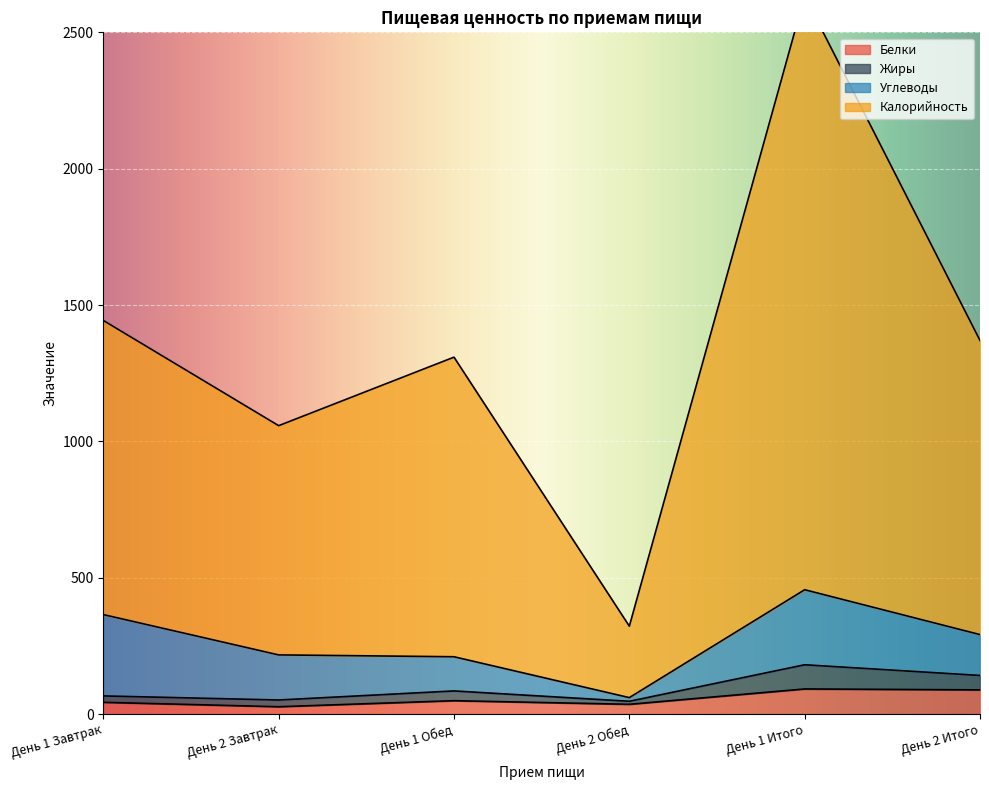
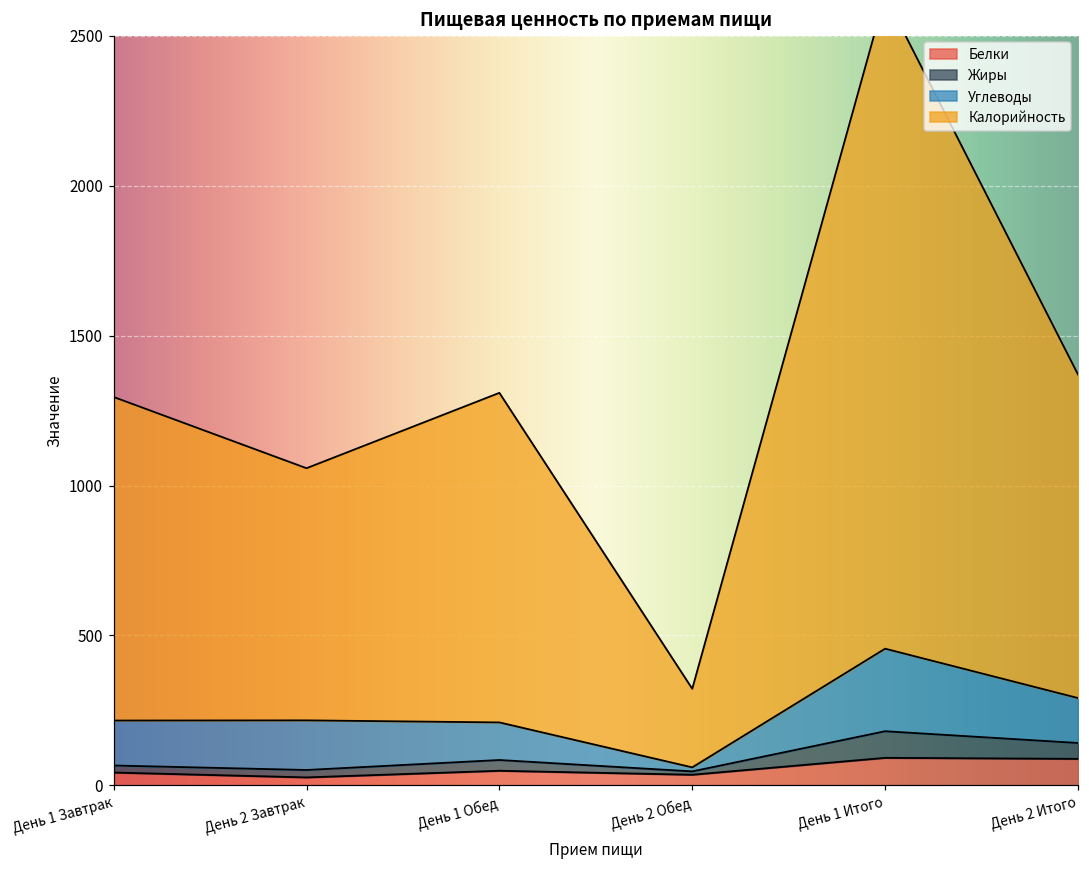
  {
    "Белки": {
      "День 1 Завтрак": 40,
      "День 2 Завтрак": 30,
      "День 1 Обед": 50,
      "День 2 Обед": 40,
      "День 1 Итого": 90,
      "День 2 Итого": 90
    },
    "Жиры": {
      "День 1 Завтрак": 20,
      "День 2 Завтрак": 20,
      "День 1 Обед": 40,
      "День 2 Обед": 10,
      "День 1 Итого": 90,
      "День 2 Итого": 50
    },
    "Углеводы": {
-     "День 1 Завтрак": 300,
+     "День 1 Завтрак": 150,
      "День 2 Завтрак": 170,
      "День 1 Обед": 130,
      "День 2 Обед": 10,
      "День 1 Итого": 280,
      "День 2 Итого": 150
    },
    "Калорийность": {
      "День 1 Завтрак": 1080,
      "День 2 Завтрак": 840,
      "День 1 Обед": 1100,
      "День 2 Обед": 260,
      "День 2 Итого": 1080
    }
  }
